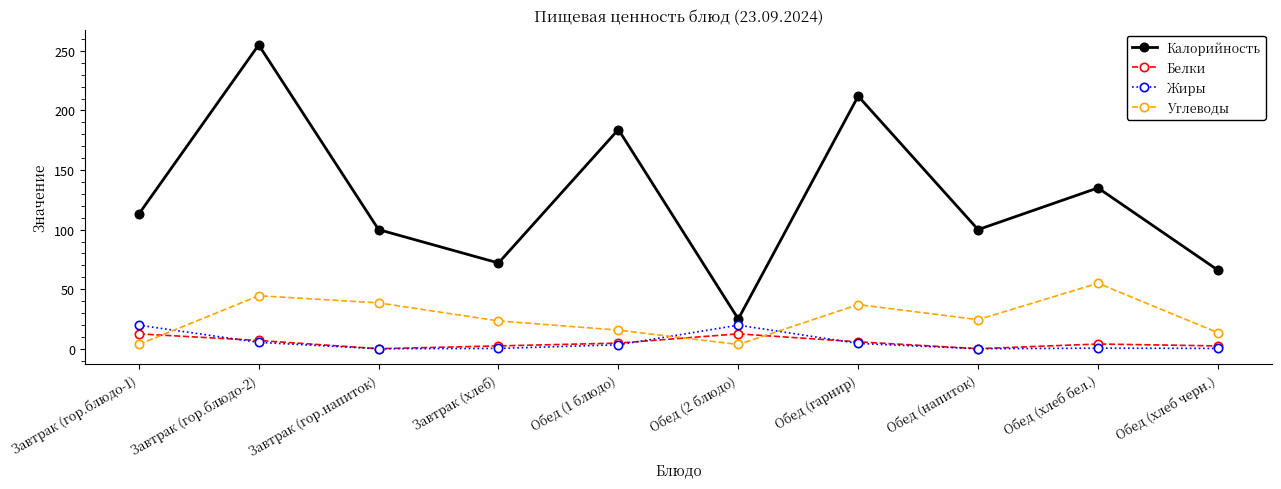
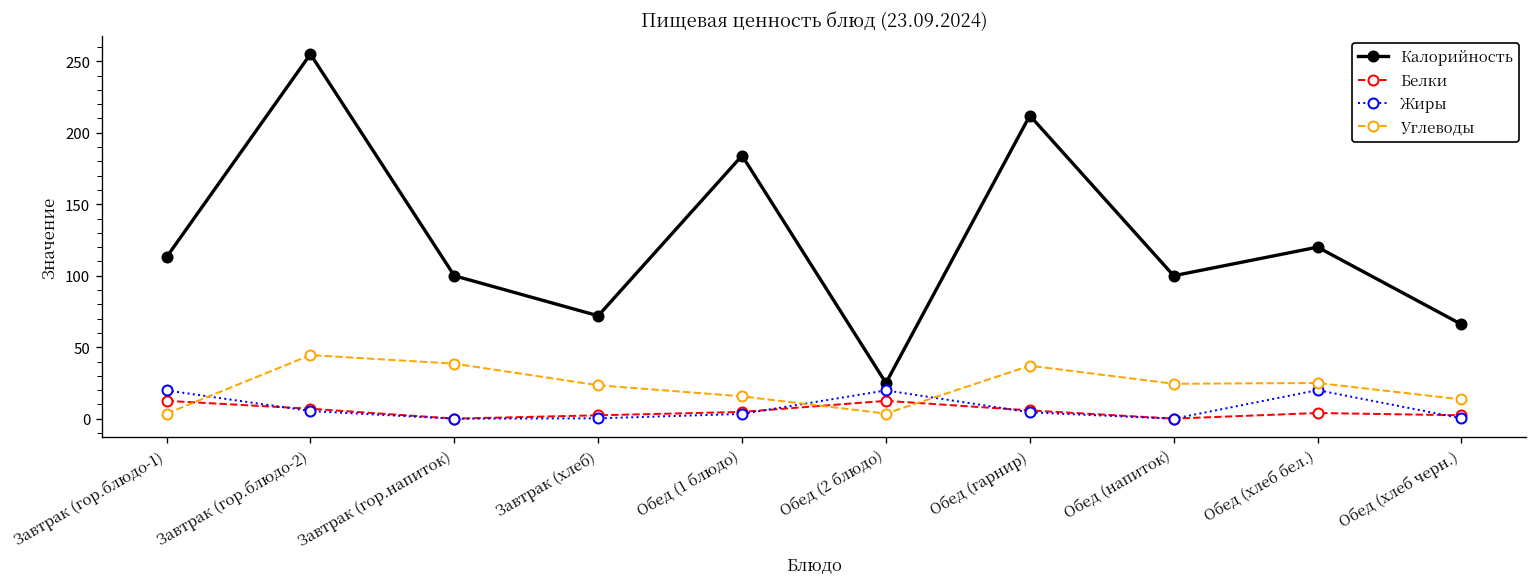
  {
    "Калорийность": {
      "Завтрак (гор.блюдо-1)": 113,
      "Завтрак (гор.блюдо-2)": 255,
      "Завтрак (гор.напиток)": 100,
      "Завтрак (хлеб)": 72,
      "Обед (1 блюдо)": 184,
      "Обед (2 блюдо)": 25,
      "Обед (гарнир)": 212,
      "Обед (напиток)": 100,
-     "Обед (хлеб бел.)": 135,
+     "Обед (хлеб бел.)": 120,
      "Обед (хлеб черн.)": 66
    },
    "Белки": {
      "Завтрак (гор.блюдо-1)": 13,
      "Обед (2 блюдо)": 13,
      "Обед (хлеб бел.)": 4
    },
    "Жиры": {
      "Завтрак (гор.блюдо-1)": 20,
      "Обед (2 блюдо)": 20,
-     "Обед (хлеб бел.)": 1
+     "Обед (хлеб бел.)": 20
    },
    "Углеводы": {
      "Завтрак (гор.блюдо-1)": 4,
      "Завтрак (гор.блюдо-2)": 45,
      "Завтрак (гор.напиток)": 39,
      "Завтрак (хлеб)": 23,
      "Обед (1 блюдо)": 16,
      "Обед (2 блюдо)": 4,
      "Обед (гарнир)": 37,
      "Обед (напиток)": 24,
-     "Обед (хлеб бел.)": 55,
+     "Обед (хлеб бел.)": 25,
      "Обед (хлеб черн.)": 14
    }
  }
